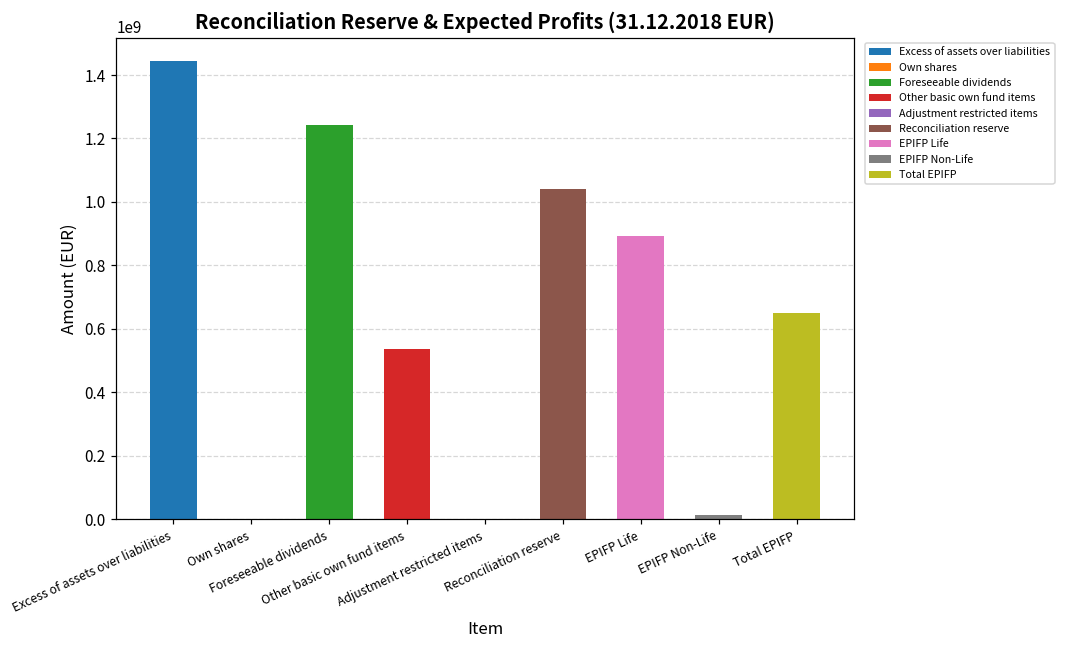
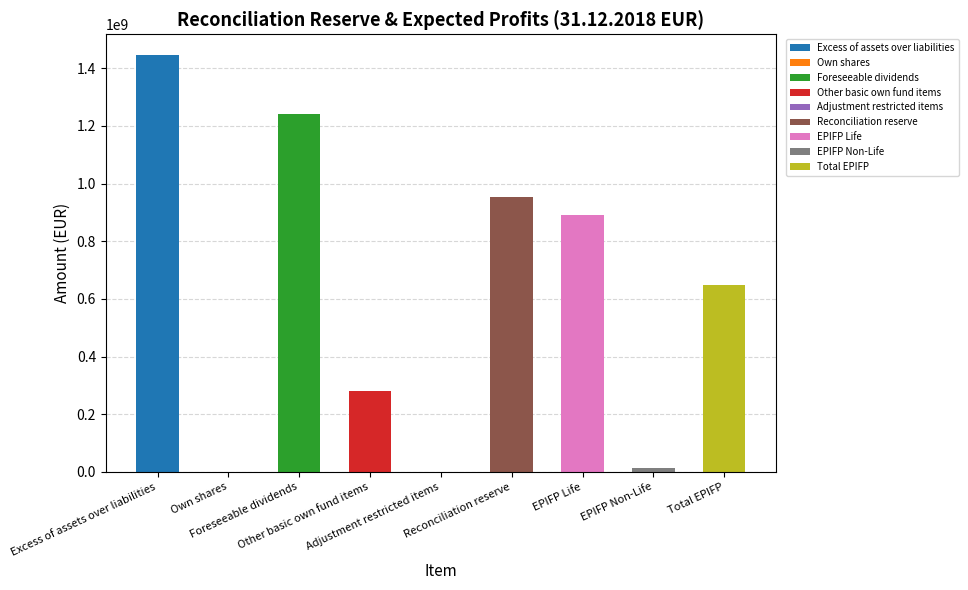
  {
    "Excess of assets over liabilities": 1450000000,
    "Foreseeable dividends": 1240000000,
-   "Other basic own fund items": 540000000,
+   "Other basic own fund items": 280000000,
    "Adjustment restricted items": 0,
-   "Reconciliation reserve": 1040000000,
+   "Reconciliation reserve": 950000000,
    "EPIFP Life": 890000000,
    "EPIFP Non-Life": 10000000,
    "Total EPIFP": 650000000
  }
